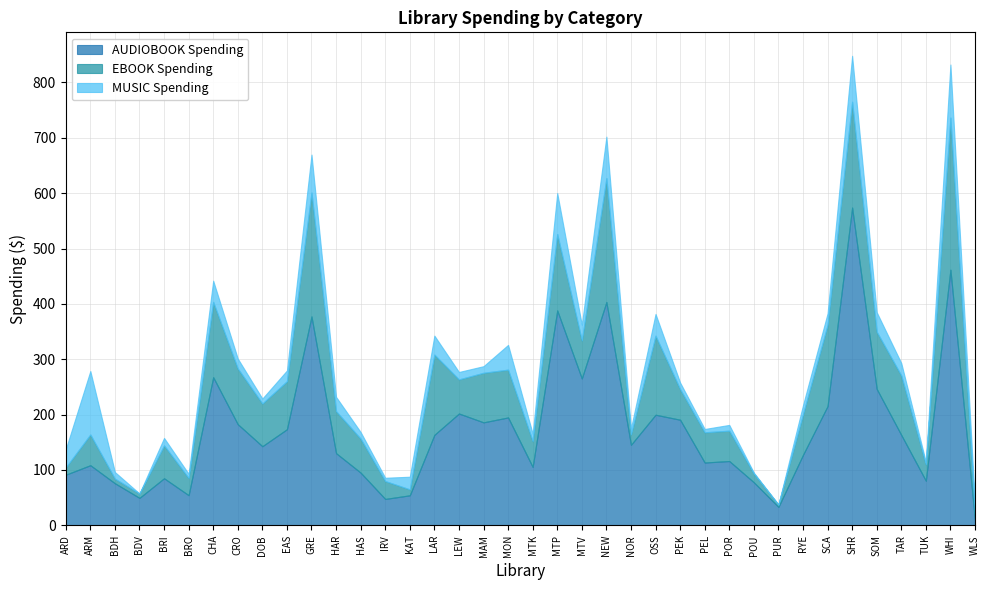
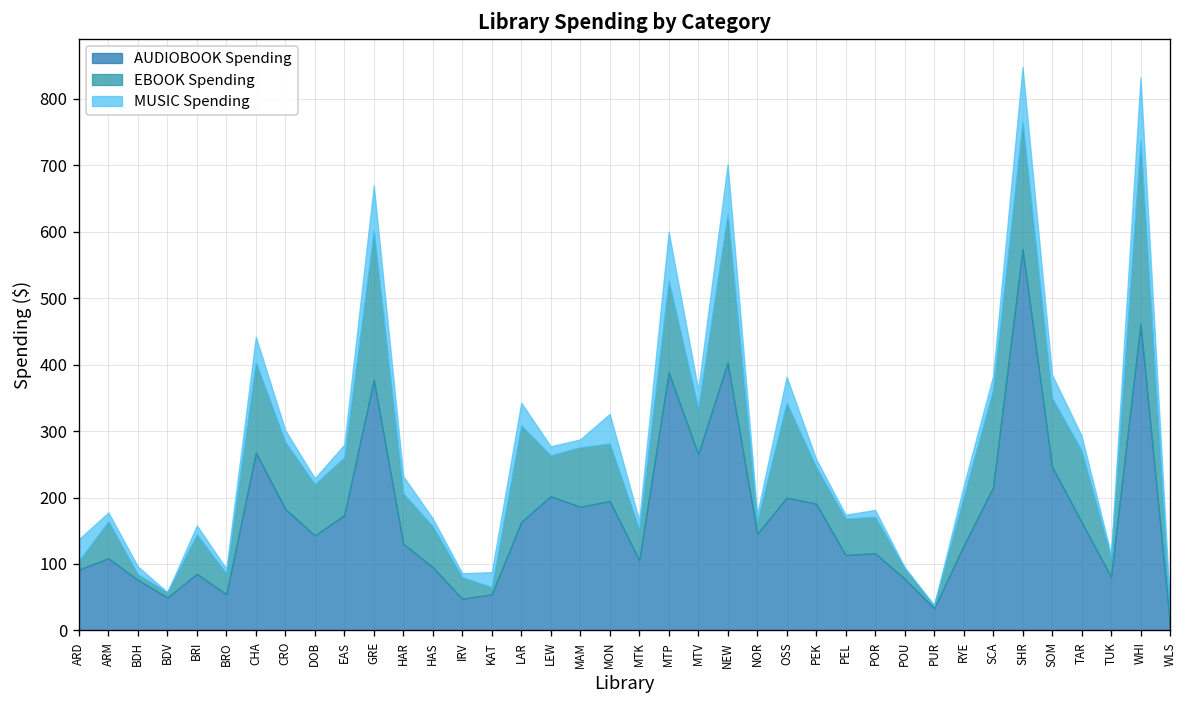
  {
    "MUSIC Spending": {
      "ARD": 30,
-     "ARM": 110,
+     "ARM": 10,
      "BDH": 10,
      "BRI": 10,
      "BRO": 10,
      "CHA": 40,
      "CRO": 20,
      "DOB": 10,
      "EAS": 20,
      "GRE": 70,
      "HAR": 30,
      "HAS": 10,
      "IRV": 10,
      "KAT": 20,
      "LAR": 30,
      "LEW": 10,
      "MAM": 10,
      "MON": 40,
      "MTK": 10,
      "MTP": 70,
      "MTV": 30,
      "NEW": 80,
      "NOR": 10,
      "OSS": 40,
      "PEK": 10,
      "PEL": 10,
      "POR": 10,
      "RYE": 20,
      "SCA": 20,
      "SHR": 80,
      "SOM": 40,
      "TAR": 20,
      "WHI": 100,
      "WLS": 20
    }
  }
